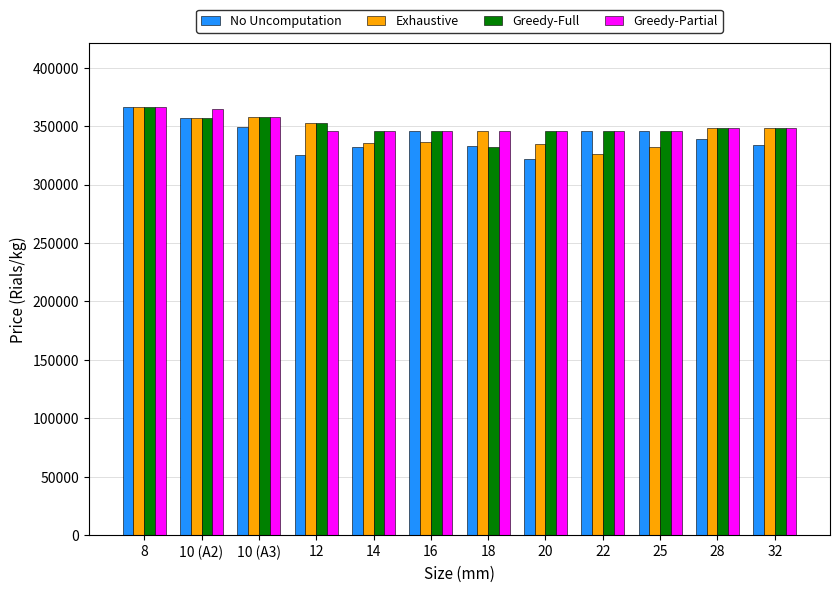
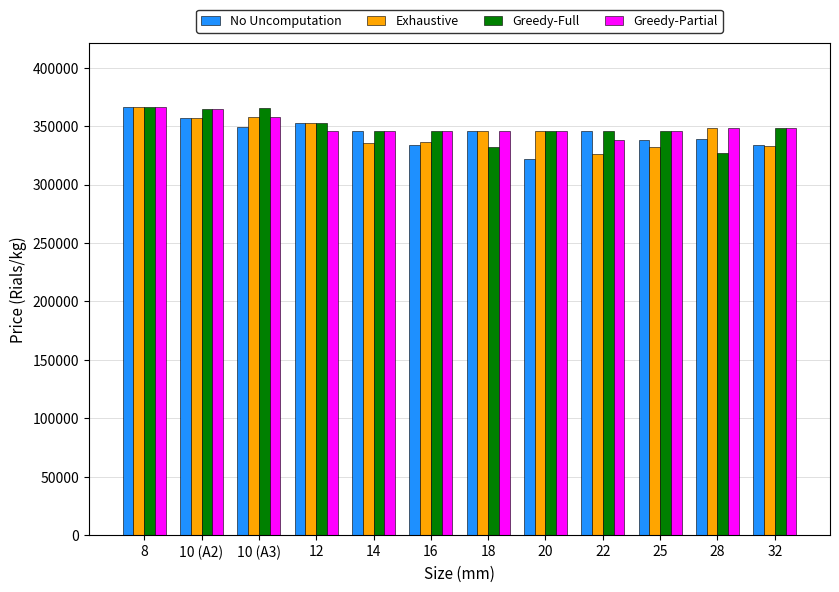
  {
    "No Uncomputation": {
      "8": 366000,
      "10 (A2)": 357000,
      "10 (A3)": 349000,
-     "12": 325000,
-     "14": 332000,
-     "16": 345000,
-     "18": 333000,
+     "12": 353000,
+     "14": 345000,
+     "16": 334000,
+     "18": 345000,
      "20": 322000,
      "22": 345000,
-     "25": 345000,
+     "25": 338000,
      "28": 339000,
      "32": 334000
    },
    "Exhaustive": {
      "8": 366000,
      "10 (A2)": 357000,
      "10 (A3)": 358000,
      "12": 353000,
      "14": 335000,
      "16": 337000,
      "18": 345000,
-     "20": 334000,
+     "20": 345000,
      "22": 326000,
      "25": 332000,
      "28": 348000,
-     "32": 348000
+     "32": 333000
    },
    "Greedy-Full": {
      "8": 366000,
-     "10 (A2)": 357000,
-     "10 (A3)": 358000,
+     "10 (A2)": 365000,
+     "10 (A3)": 365000,
      "12": 353000,
      "14": 345000,
      "16": 345000,
      "18": 332000,
      "20": 345000,
      "22": 345000,
      "25": 345000,
-     "28": 348000,
+     "28": 327000,
      "32": 348000
    },
    "Greedy-Partial": {
      "8": 366000,
      "10 (A2)": 365000,
      "10 (A3)": 358000,
      "12": 346000,
      "14": 345000,
      "16": 345000,
      "18": 345000,
      "20": 345000,
-     "22": 345000,
+     "22": 338000,
      "25": 345000,
      "28": 348000,
      "32": 348000
    }
  }
